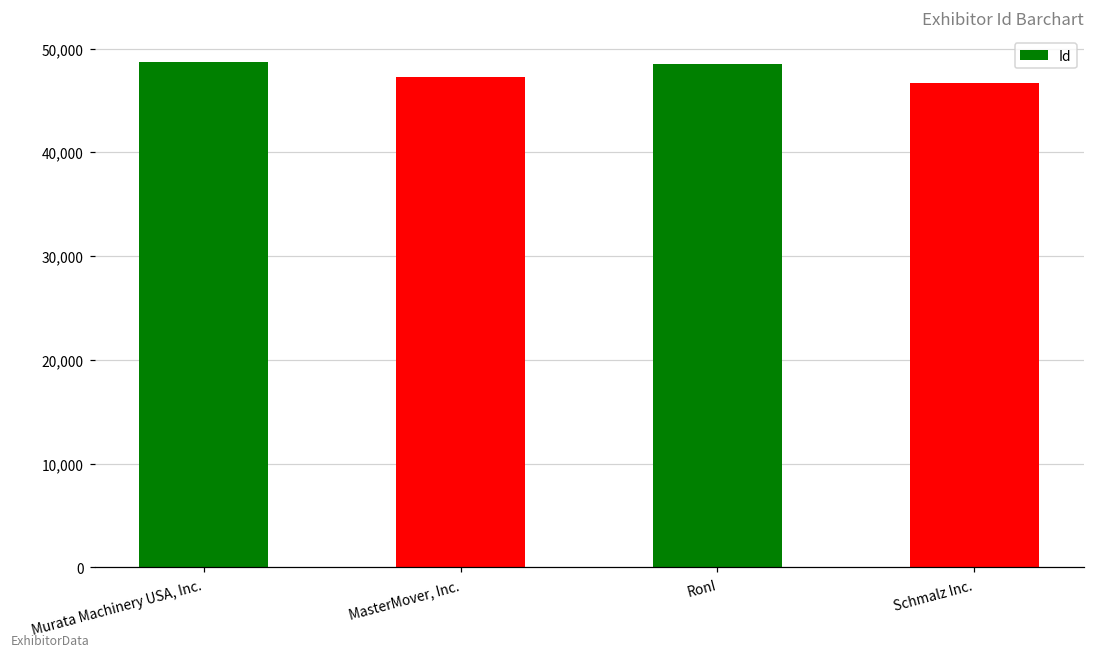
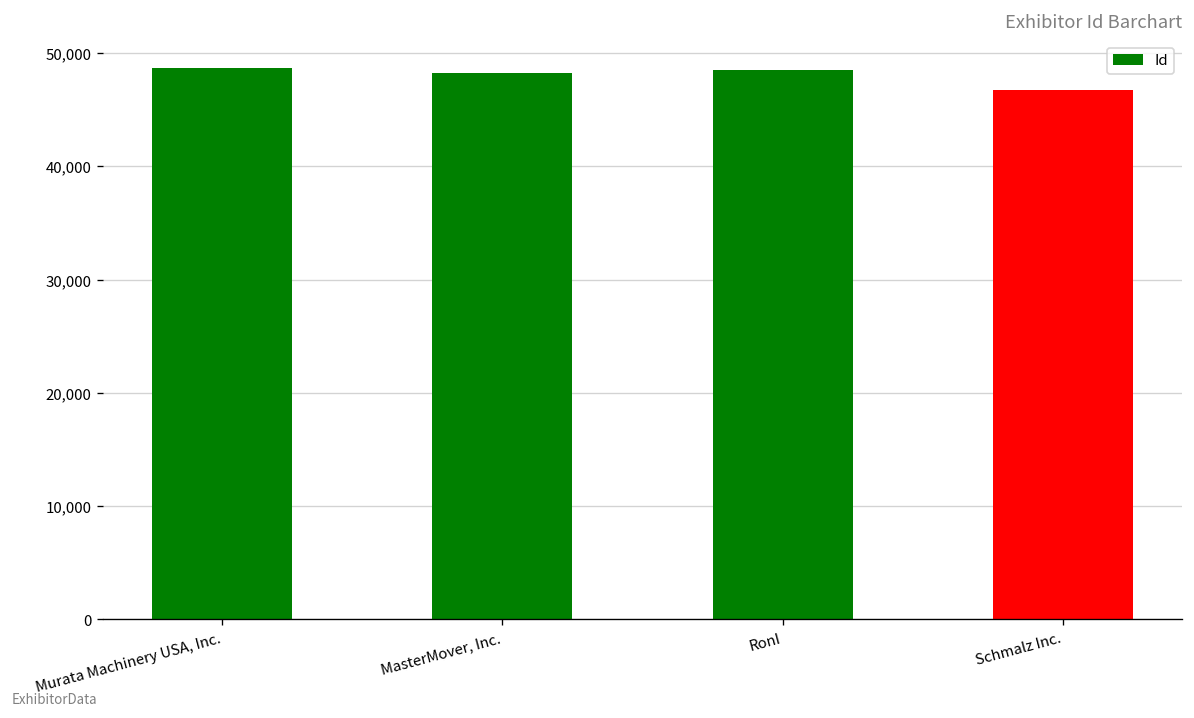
  {
    "Murata Machinery USA, Inc.": "49,000",
-   "MasterMover, Inc.": "47,000",
+   "MasterMover, Inc.": "48,000",
    "RonI": "48,000",
    "Schmalz Inc.": "47,000"
  }
